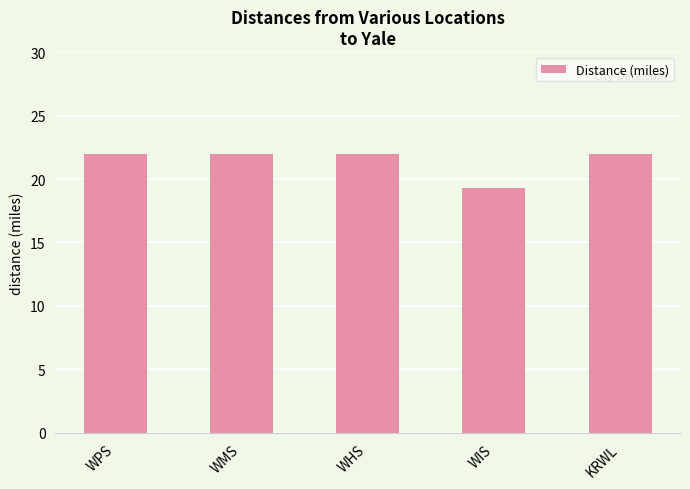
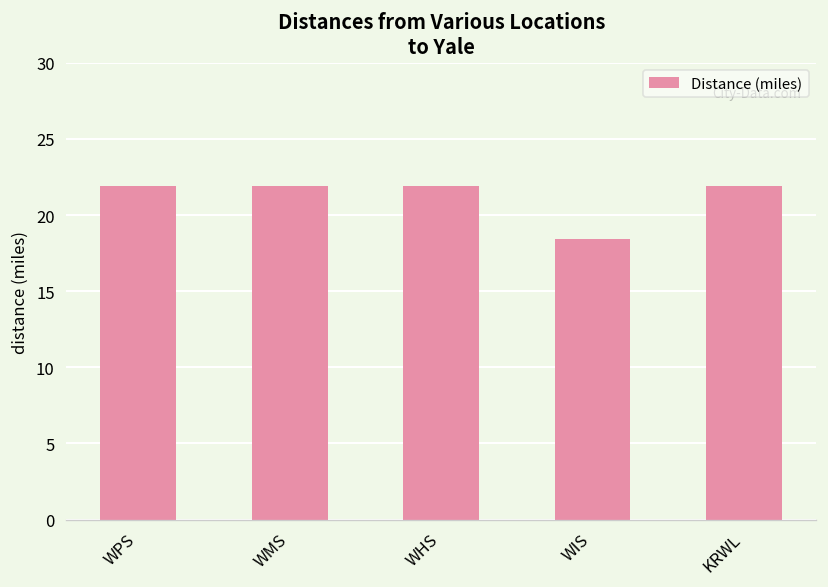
  {
    "WPS": 21.9,
    "WMS": 21.9,
    "WHS": 21.9,
-   "WIS": 19.3,
+   "WIS": 18.5,
    "KRWL": 21.9
  }
